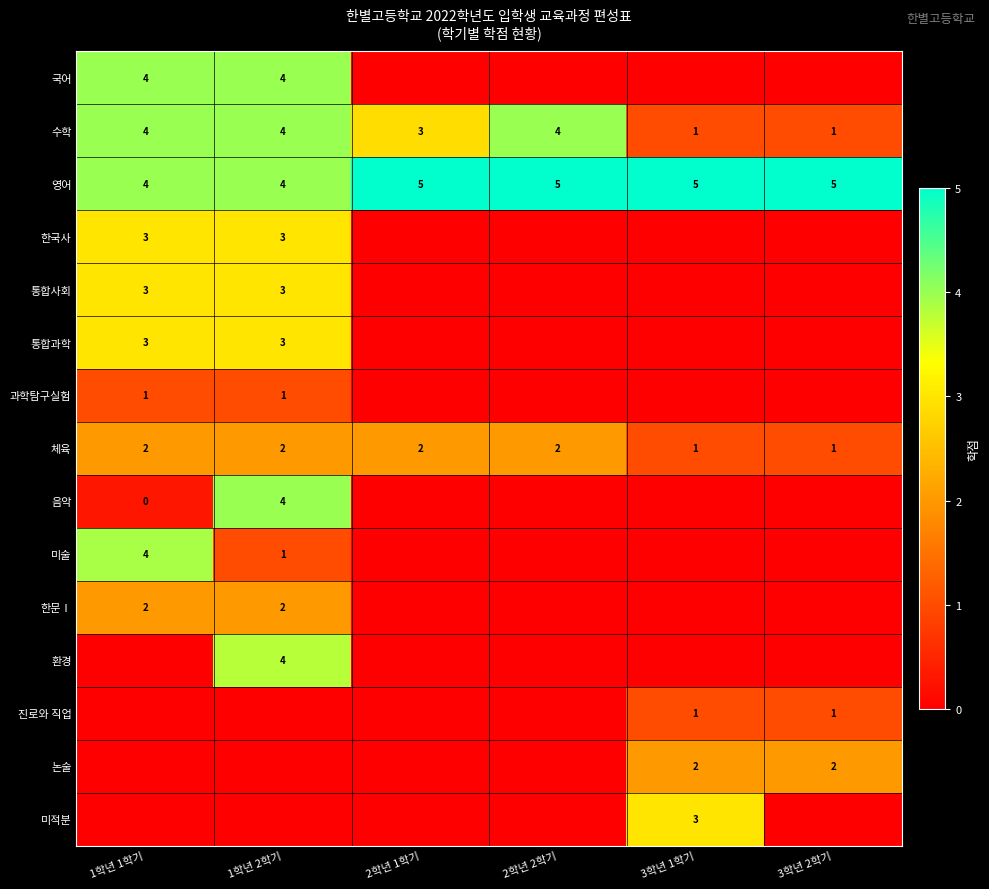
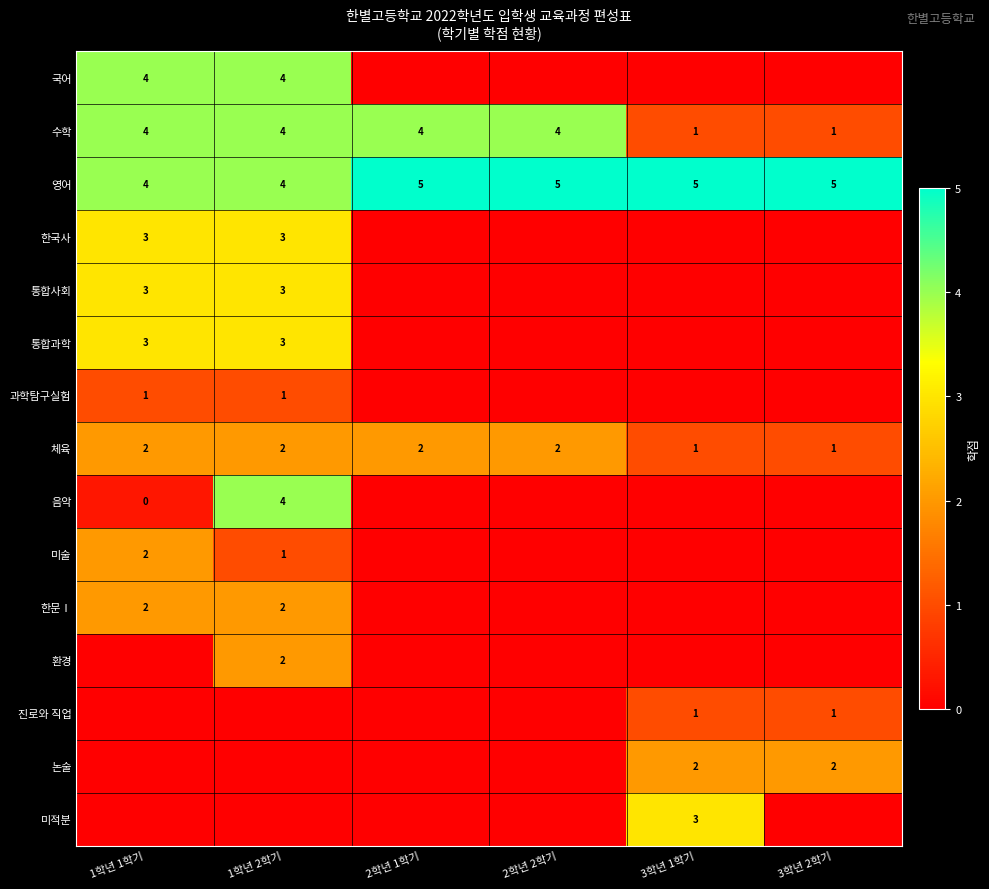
  {
    "국어": {
      "1학년 1학기": 4,
      "1학년 2학기": 4
    },
    "수학": {
      "1학년 1학기": 4,
      "1학년 2학기": 4,
-     "2학년 1학기": 3,
+     "2학년 1학기": 4,
      "2학년 2학기": 4,
      "3학년 1학기": 1,
      "3학년 2학기": 1
    },
    "영어": {
      "1학년 1학기": 4,
      "1학년 2학기": 4,
      "2학년 1학기": 5,
      "2학년 2학기": 5,
      "3학년 1학기": 5,
      "3학년 2학기": 5
    },
    "한국사": {
      "1학년 1학기": 3,
      "1학년 2학기": 3
    },
    "통합사회": {
      "1학년 1학기": 3,
      "1학년 2학기": 3
    },
    "통합과학": {
      "1학년 1학기": 3,
      "1학년 2학기": 3
    },
    "과학탐구실험": {
      "1학년 1학기": 1,
      "1학년 2학기": 1
    },
    "체육": {
      "1학년 1학기": 2,
      "1학년 2학기": 2,
      "2학년 1학기": 2,
      "2학년 2학기": 2,
      "3학년 1학기": 1,
      "3학년 2학기": 1
    },
    "음악": {
      "1학년 1학기": 0,
      "1학년 2학기": 4
    },
    "미술": {
-     "1학년 1학기": 4,
+     "1학년 1학기": 2,
      "1학년 2학기": 1
    },
    "한문Ⅰ": {
      "1학년 1학기": 2,
      "1학년 2학기": 2
    },
    "환경": {
-     "1학년 2학기": 4
+     "1학년 2학기": 2
    },
    "진로와 직업": {
      "3학년 1학기": 1,
      "3학년 2학기": 1
    },
    "논술": {
      "3학년 1학기": 2,
      "3학년 2학기": 2
    },
    "미적분": {
      "3학년 1학기": 3
    }
  }
